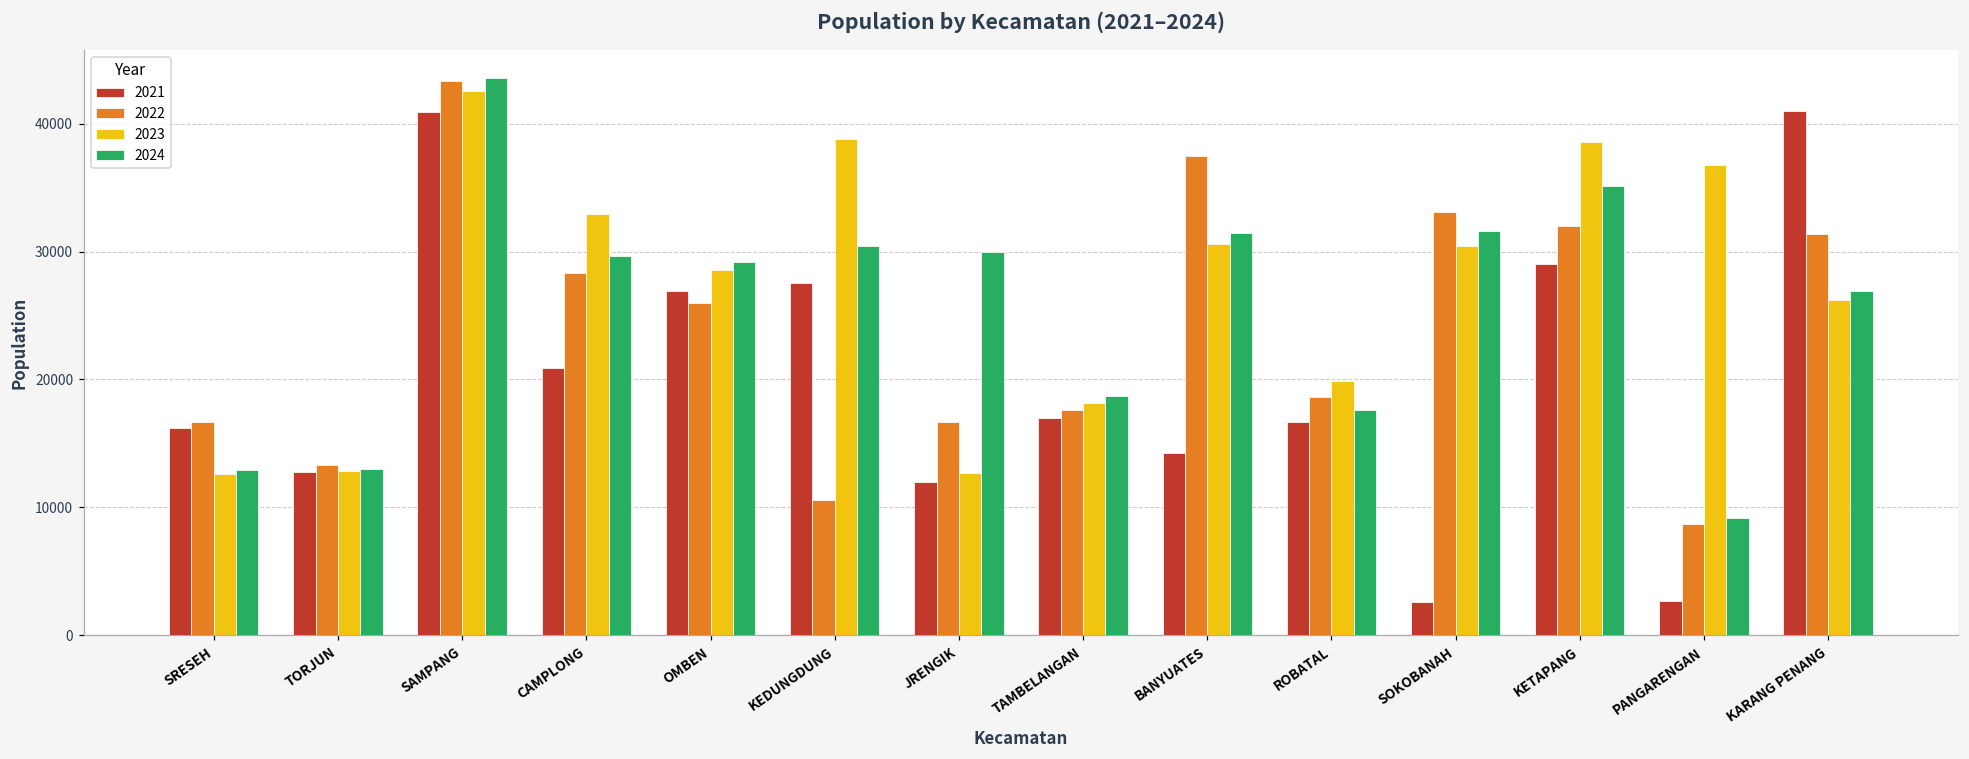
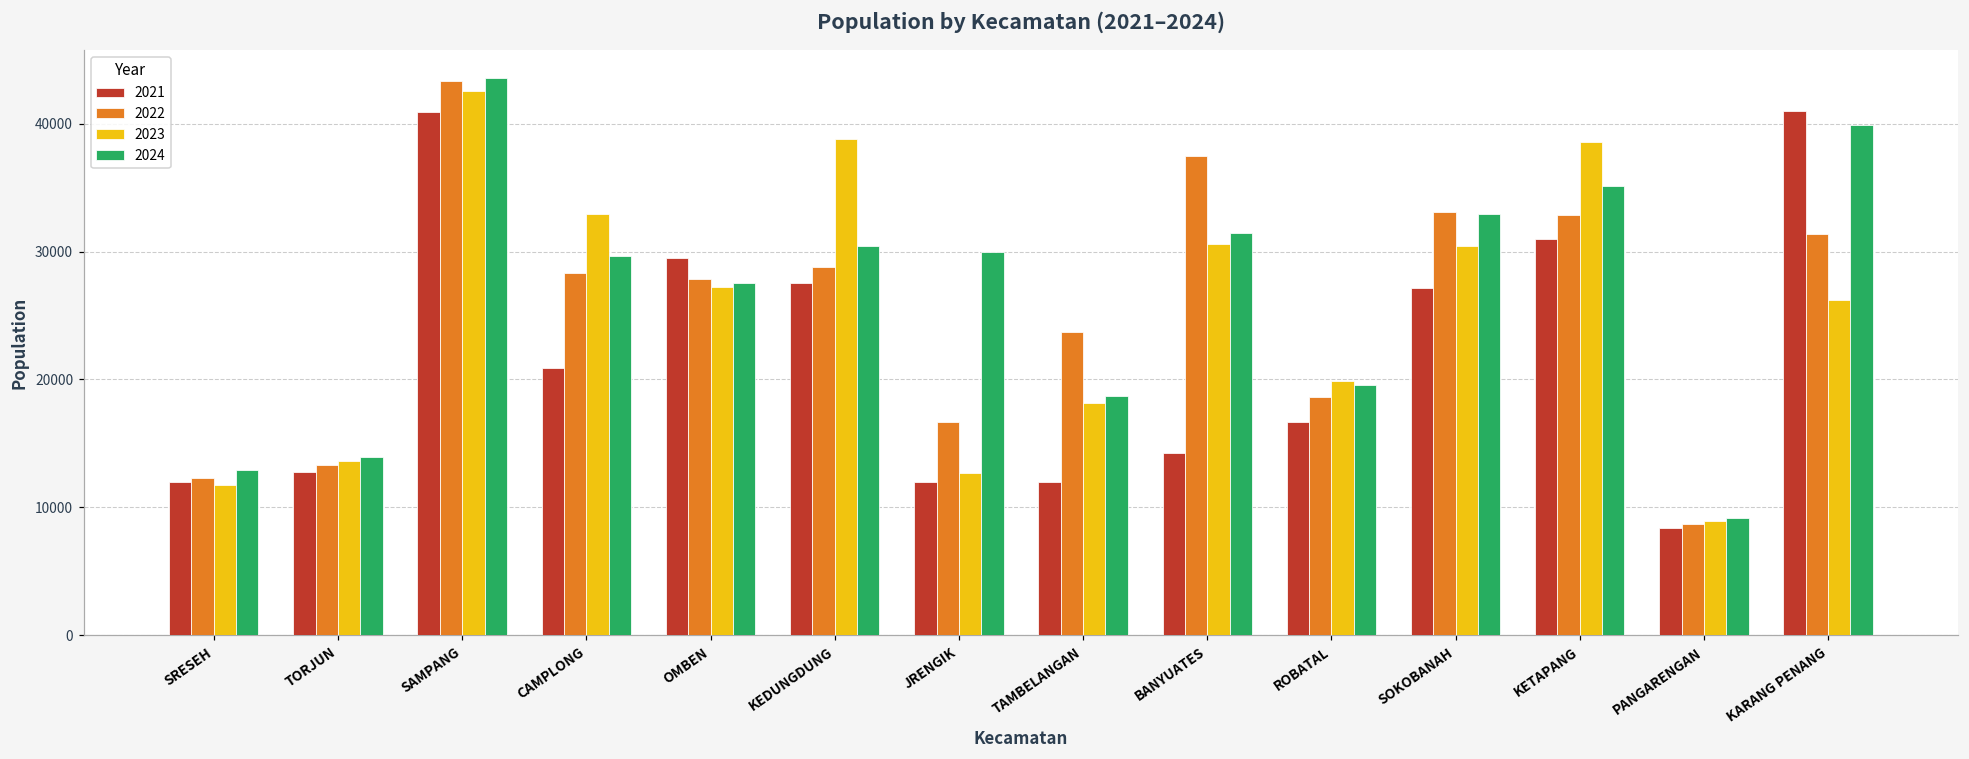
  {
    "2021": {
-     "SRESEH": 16200,
+     "SRESEH": 12000,
      "TORJUN": 12800,
      "SAMPANG": 40900,
      "CAMPLONG": 20900,
-     "OMBEN": 26900,
+     "OMBEN": 29500,
      "KEDUNGDUNG": 27500,
      "JRENGIK": 12000,
-     "TAMBELANGAN": 16900,
+     "TAMBELANGAN": 12000,
      "BANYUATES": 14300,
      "ROBATAL": 16700,
-     "SOKOBANAH": 2600,
-     "KETAPANG": 29000,
-     "PANGARENGAN": 2600,
+     "SOKOBANAH": 27200,
+     "KETAPANG": 31000,
+     "PANGARENGAN": 8300,
      "KARANG PENANG": 41000
    },
    "2022": {
-     "SRESEH": 16700,
+     "SRESEH": 12300,
      "TORJUN": 13300,
      "SAMPANG": 43300,
      "CAMPLONG": 28400,
-     "OMBEN": 26000,
-     "KEDUNGDUNG": 10600,
+     "OMBEN": 27900,
+     "KEDUNGDUNG": 28800,
      "JRENGIK": 16700,
-     "TAMBELANGAN": 17600,
+     "TAMBELANGAN": 23700,
      "BANYUATES": 37500,
      "ROBATAL": 18600,
      "SOKOBANAH": 33100,
-     "KETAPANG": 32000,
+     "KETAPANG": 32800,
      "PANGARENGAN": 8700,
      "KARANG PENANG": 31400
    },
    "2023": {
-     "SRESEH": 12600,
-     "TORJUN": 12800,
+     "SRESEH": 11800,
+     "TORJUN": 13600,
      "SAMPANG": 42600,
      "CAMPLONG": 32900,
-     "OMBEN": 28500,
+     "OMBEN": 27200,
      "KEDUNGDUNG": 38800,
      "JRENGIK": 12700,
      "TAMBELANGAN": 18100,
      "BANYUATES": 30600,
      "ROBATAL": 19900,
      "SOKOBANAH": 30500,
      "KETAPANG": 38600,
-     "PANGARENGAN": 36800,
+     "PANGARENGAN": 8900,
      "KARANG PENANG": 26200
    },
    "2024": {
      "SRESEH": 12900,
-     "TORJUN": 13000,
+     "TORJUN": 13900,
      "SAMPANG": 43600,
      "CAMPLONG": 29700,
-     "OMBEN": 29200,
+     "OMBEN": 27500,
      "KEDUNGDUNG": 30400,
      "JRENGIK": 30000,
      "TAMBELANGAN": 18700,
      "BANYUATES": 31400,
-     "ROBATAL": 17600,
-     "SOKOBANAH": 31600,
+     "ROBATAL": 19600,
+     "SOKOBANAH": 33000,
      "KETAPANG": 35200,
      "PANGARENGAN": 9100,
-     "KARANG PENANG": 27000
+     "KARANG PENANG": 39900
    }
  }
